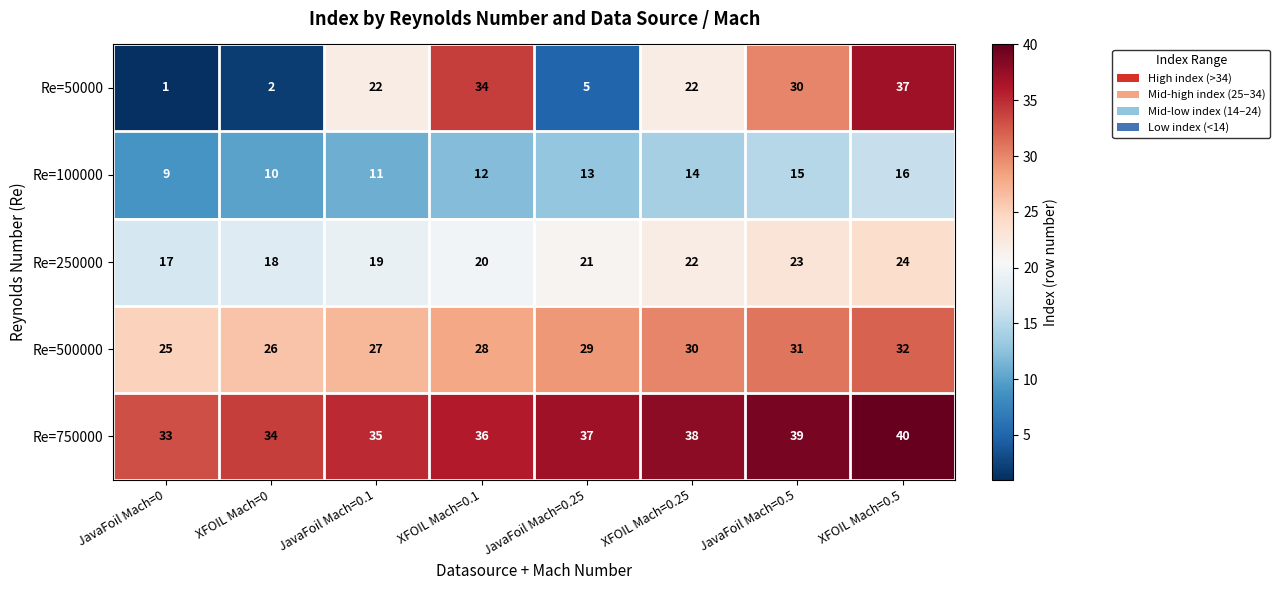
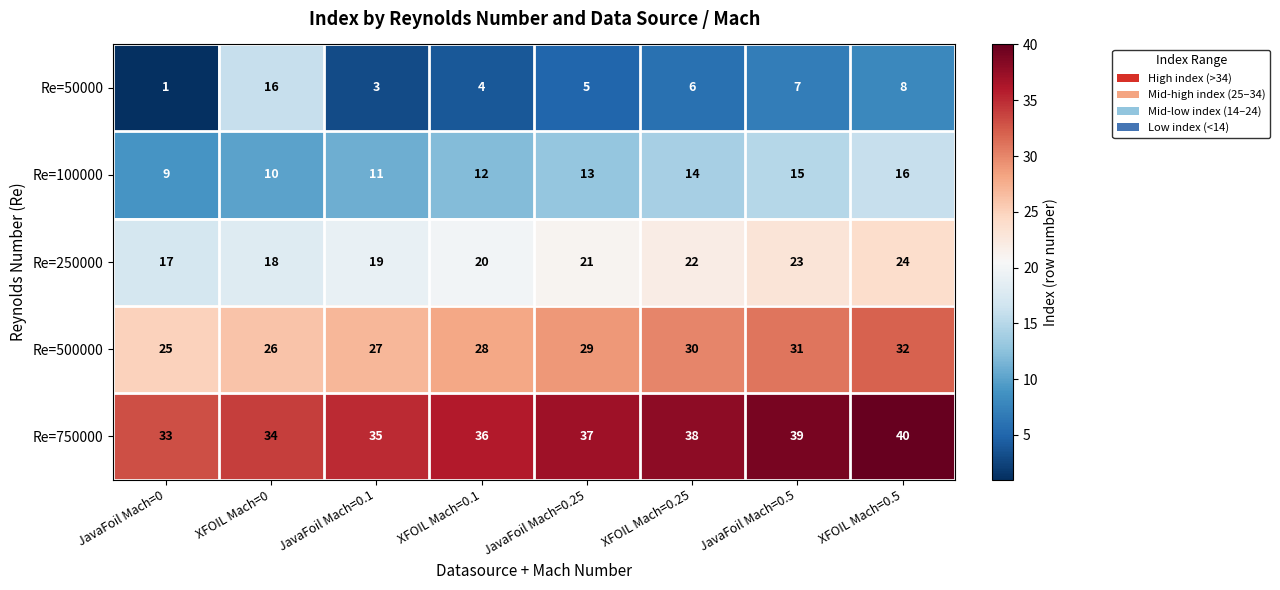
  {
    "Re=50000": {
      "JavaFoil Mach=0": 1,
-     "XFOIL Mach=0": 2,
-     "JavaFoil Mach=0.1": 22,
-     "XFOIL Mach=0.1": 34,
+     "XFOIL Mach=0": 16,
+     "JavaFoil Mach=0.1": 3,
+     "XFOIL Mach=0.1": 4,
      "JavaFoil Mach=0.25": 5,
-     "XFOIL Mach=0.25": 22,
-     "JavaFoil Mach=0.5": 30,
-     "XFOIL Mach=0.5": 37
+     "XFOIL Mach=0.25": 6,
+     "JavaFoil Mach=0.5": 7,
+     "XFOIL Mach=0.5": 8
    },
    "Re=100000": {
      "JavaFoil Mach=0": 9,
      "XFOIL Mach=0": 10,
      "JavaFoil Mach=0.1": 11,
      "XFOIL Mach=0.1": 12,
      "JavaFoil Mach=0.25": 13,
      "XFOIL Mach=0.25": 14,
      "JavaFoil Mach=0.5": 15,
      "XFOIL Mach=0.5": 16
    },
    "Re=250000": {
      "JavaFoil Mach=0": 17,
      "XFOIL Mach=0": 18,
      "JavaFoil Mach=0.1": 19,
      "XFOIL Mach=0.1": 20,
      "JavaFoil Mach=0.25": 21,
      "XFOIL Mach=0.25": 22,
      "JavaFoil Mach=0.5": 23,
      "XFOIL Mach=0.5": 24
    },
    "Re=500000": {
      "JavaFoil Mach=0": 25,
      "XFOIL Mach=0": 26,
      "JavaFoil Mach=0.1": 27,
      "XFOIL Mach=0.1": 28,
      "JavaFoil Mach=0.25": 29,
      "XFOIL Mach=0.25": 30,
      "JavaFoil Mach=0.5": 31,
      "XFOIL Mach=0.5": 32
    },
    "Re=750000": {
      "JavaFoil Mach=0": 33,
      "XFOIL Mach=0": 34,
      "JavaFoil Mach=0.1": 35,
      "XFOIL Mach=0.1": 36,
      "JavaFoil Mach=0.25": 37,
      "XFOIL Mach=0.25": 38,
      "JavaFoil Mach=0.5": 39,
      "XFOIL Mach=0.5": 40
    }
  }
